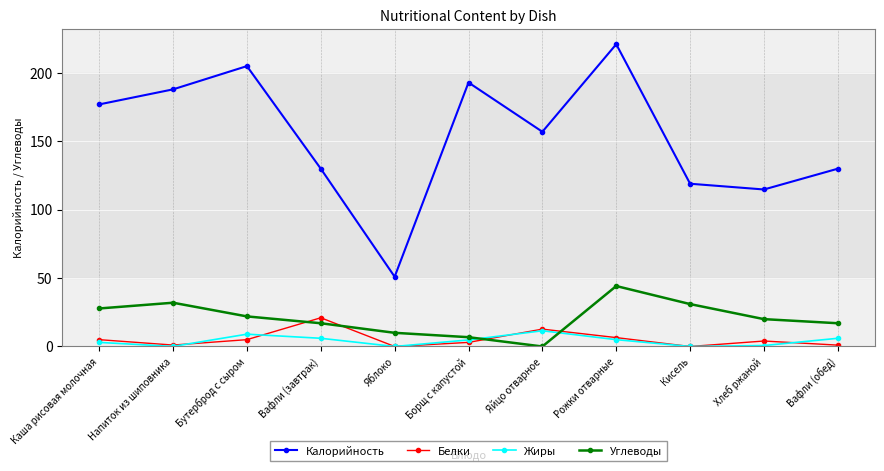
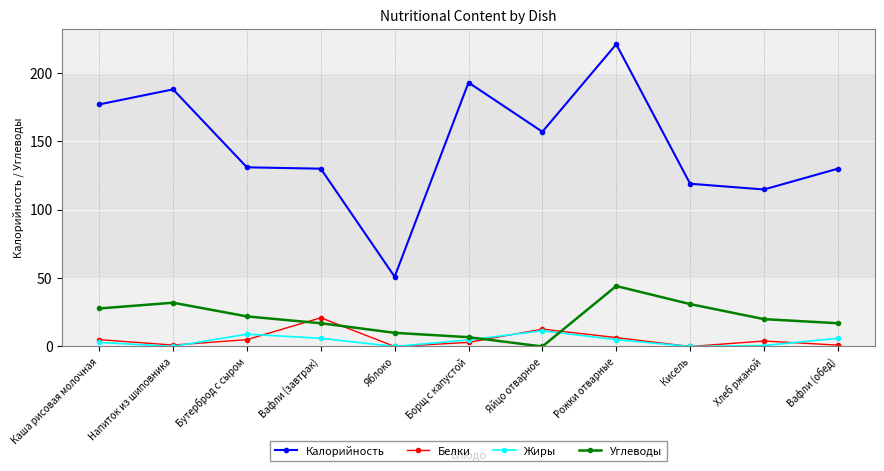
  {
    "Калорийность": {
      "Каша рисовая молочная": 177,
      "Напиток из шиповника": 188,
-     "Бутерброд с сыром": 205,
+     "Бутерброд с сыром": 131,
      "Вафли (завтрак)": 130,
      "Яблоко": 51,
      "Борщ с капустой": 193,
      "Яйцо отварное": 157,
      "Рожки отварные": 221,
      "Кисель": 119,
      "Хлеб ржаной": 115,
      "Вафли (обед)": 130
    },
    "Белки": {
      "Каша рисовая молочная": 5,
      "Бутерброд с сыром": 5,
      "Вафли (завтрак)": 21,
      "Хлеб ржаной": 4,
      "Вафли (обед)": 1
    },
    "Жиры": {
      "Каша рисовая молочная": 3,
      "Бутерброд с сыром": 9,
      "Вафли (завтрак)": 6,
      "Хлеб ржаной": 1,
      "Вафли (обед)": 6
    },
    "Углеводы": {
      "Каша рисовая молочная": 28,
      "Напиток из шиповника": 32,
      "Бутерброд с сыром": 22,
      "Вафли (завтрак)": 17,
      "Яблоко": 10,
      "Борщ с капустой": 7,
      "Яйцо отварное": 0,
      "Рожки отварные": 44,
      "Кисель": 31,
      "Хлеб ржаной": 20,
      "Вафли (обед)": 17
    }
  }
